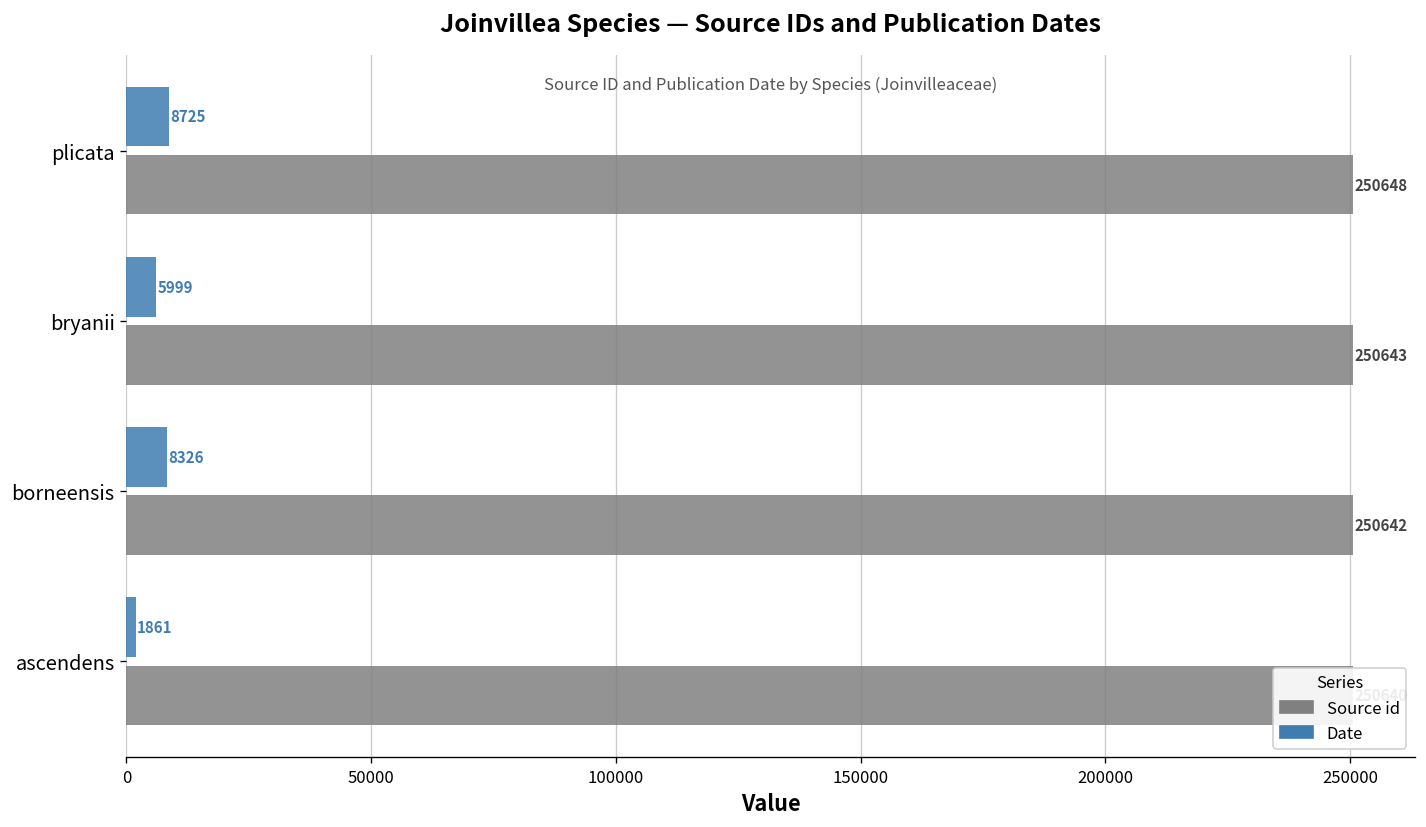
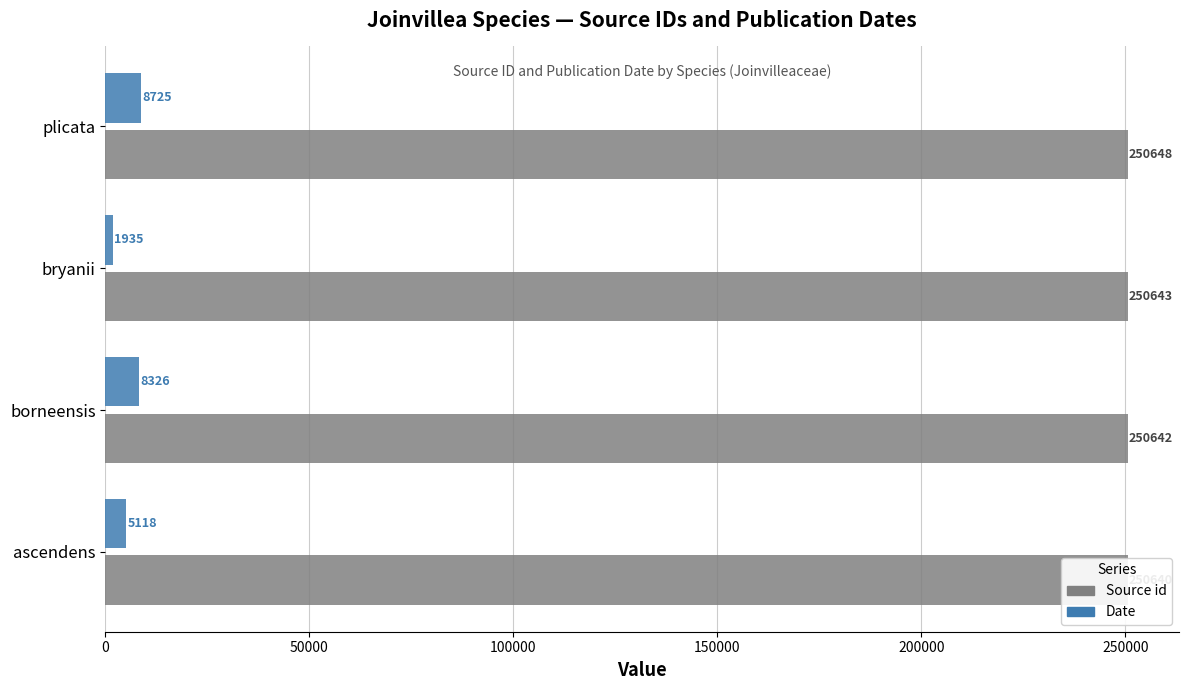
  {
    "Source id": {
      "plicata": 250648,
      "bryanii": 250643,
      "borneensis": 250642
    },
    "Date": {
      "plicata": 8725,
-     "bryanii": 5999,
+     "bryanii": 1935,
      "borneensis": 8326,
-     "ascendens": 1861
+     "ascendens": 5118
    }
  }
